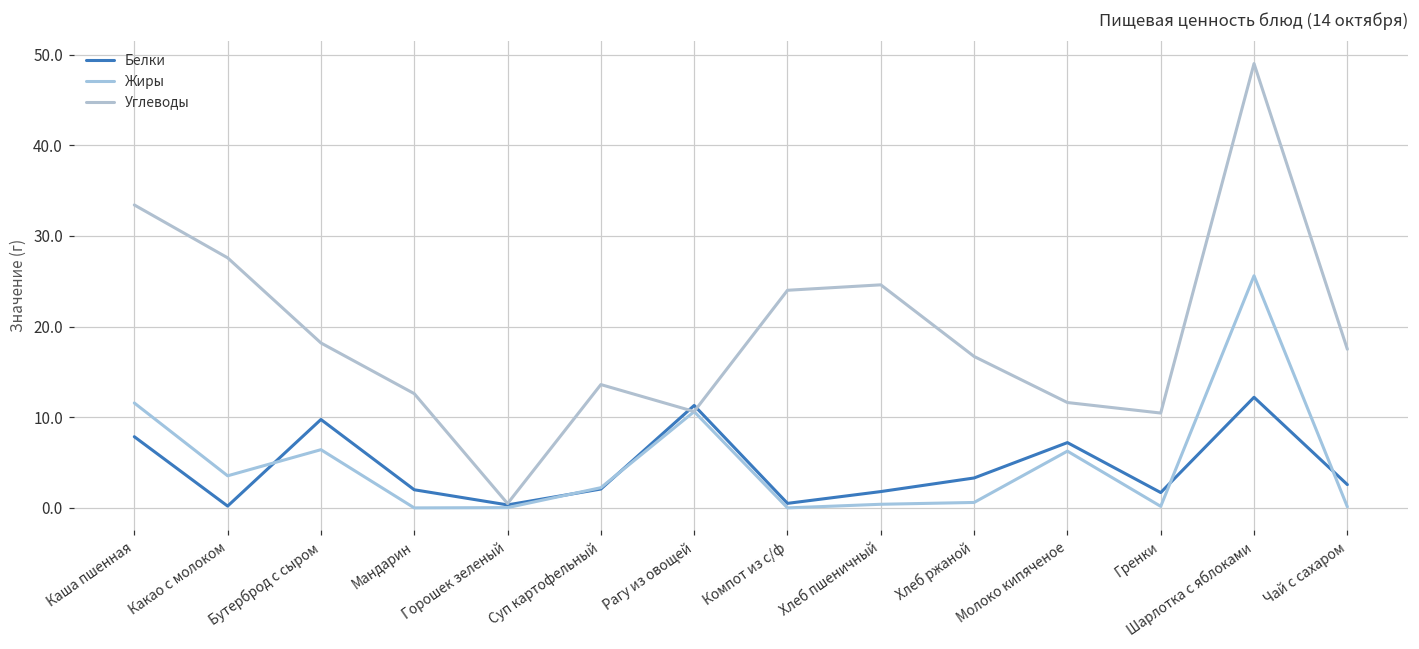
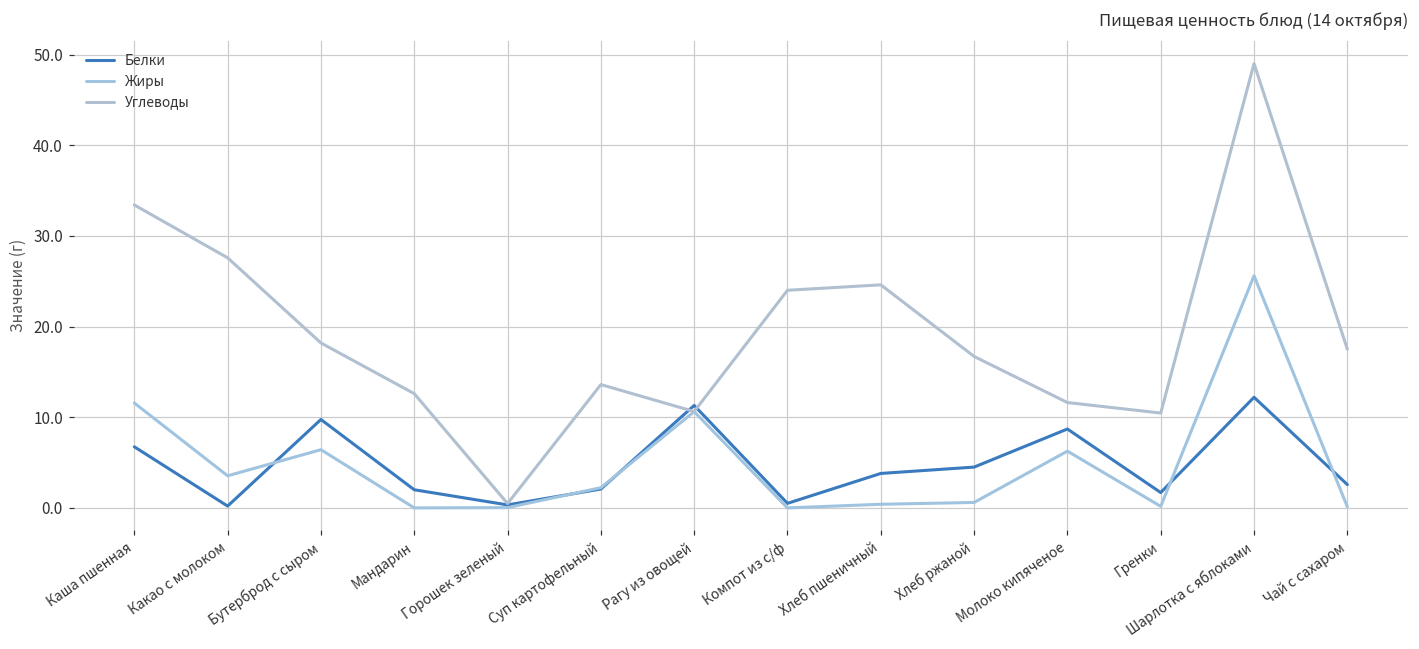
  {
    "Белки": {
-     "Каша пшенная": 8,
+     "Каша пшенная": 7,
      "Какао с молоком": 0,
      "Бутерброд с сыром": 10,
      "Мандарин": 2,
      "Рагу из овощей": 11,
      "Компот из с/ф": 1,
-     "Хлеб пшеничный": 2,
-     "Хлеб ржаной": 3,
-     "Молоко кипяченое": 7,
+     "Хлеб пшеничный": 4,
+     "Хлеб ржаной": 5,
+     "Молоко кипяченое": 9,
      "Гренки": 2,
      "Шарлотка с яблоками": 12,
      "Чай с сахаром": 3
    }
  }
